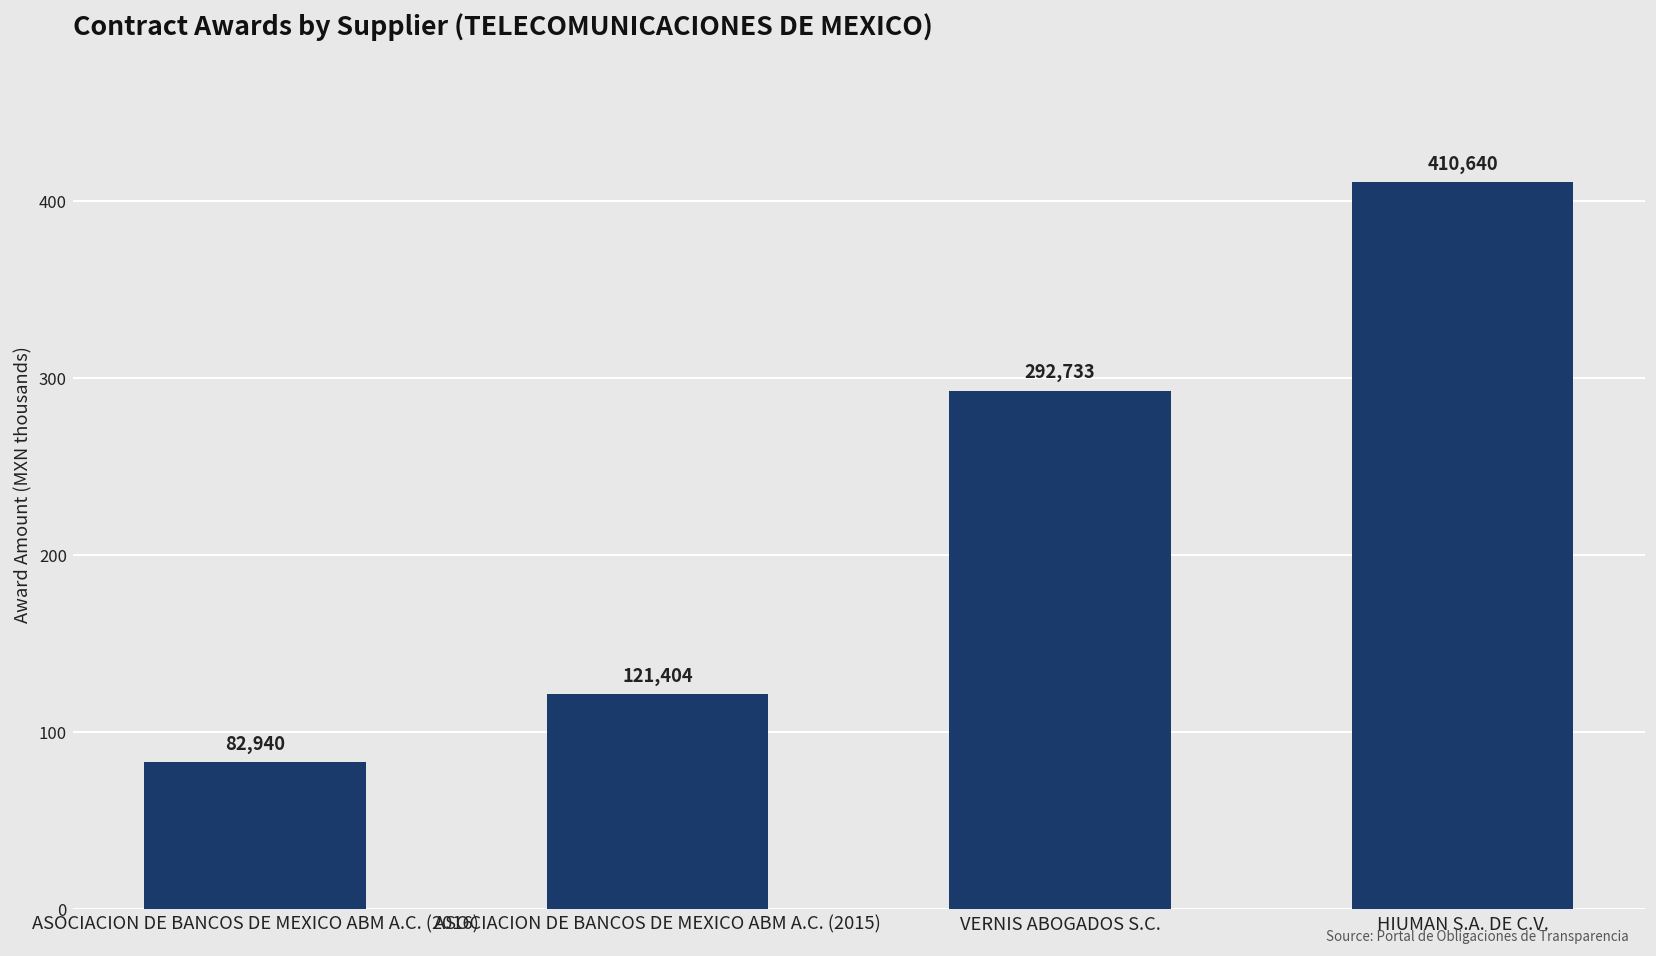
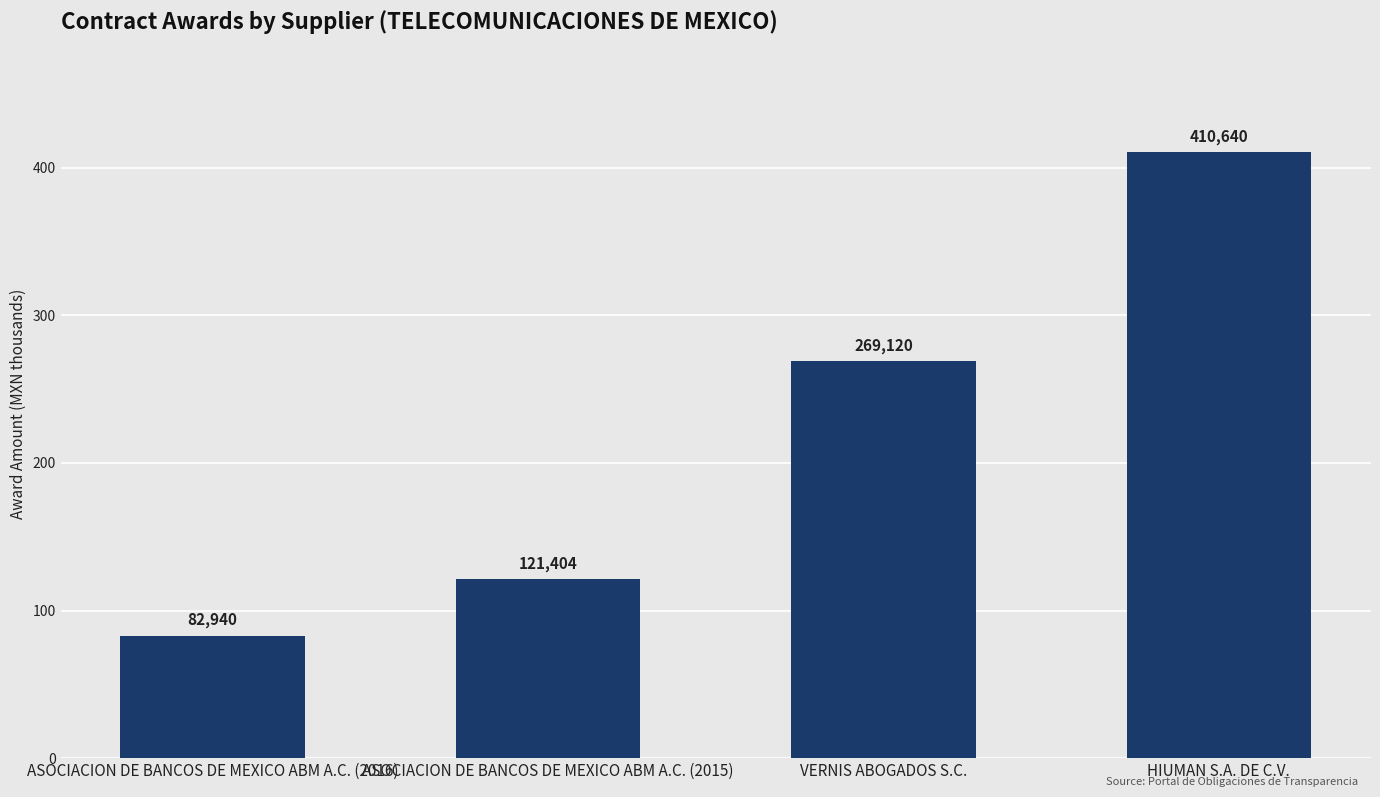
  {
    "ASOCIACION DE BANCOS DE MEXICO ABM A.C. (2016)": "82,940",
    "ASOCIACION DE BANCOS DE MEXICO ABM A.C. (2015)": "121,404",
-   "VERNIS ABOGADOS S.C.": "292,733",
+   "VERNIS ABOGADOS S.C.": "269,120",
    "HIUMAN S.A. DE C.V.": "410,640"
  }
